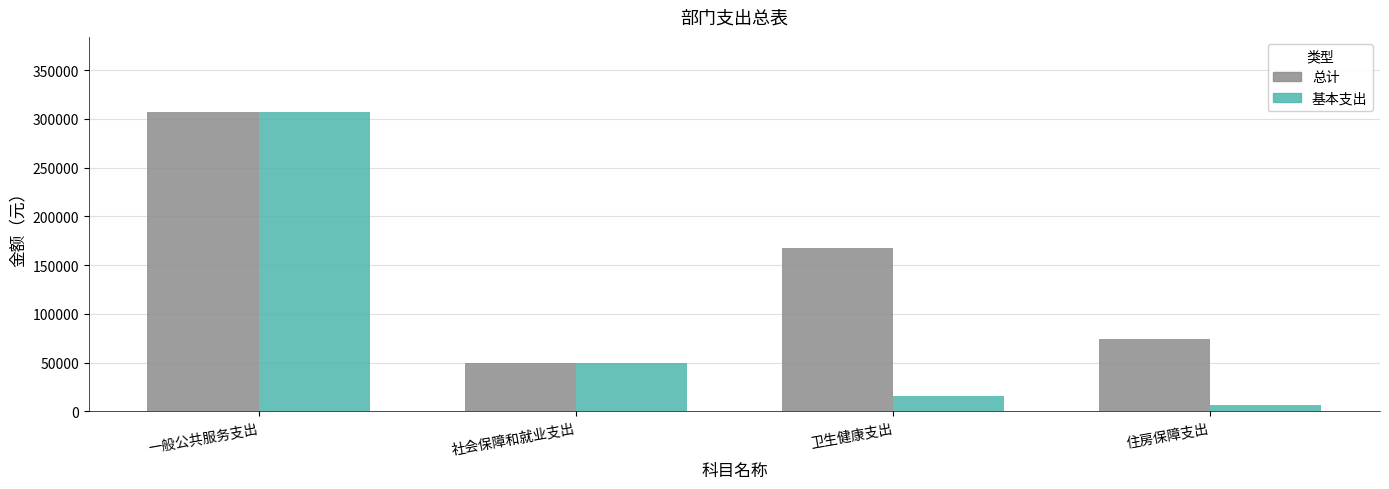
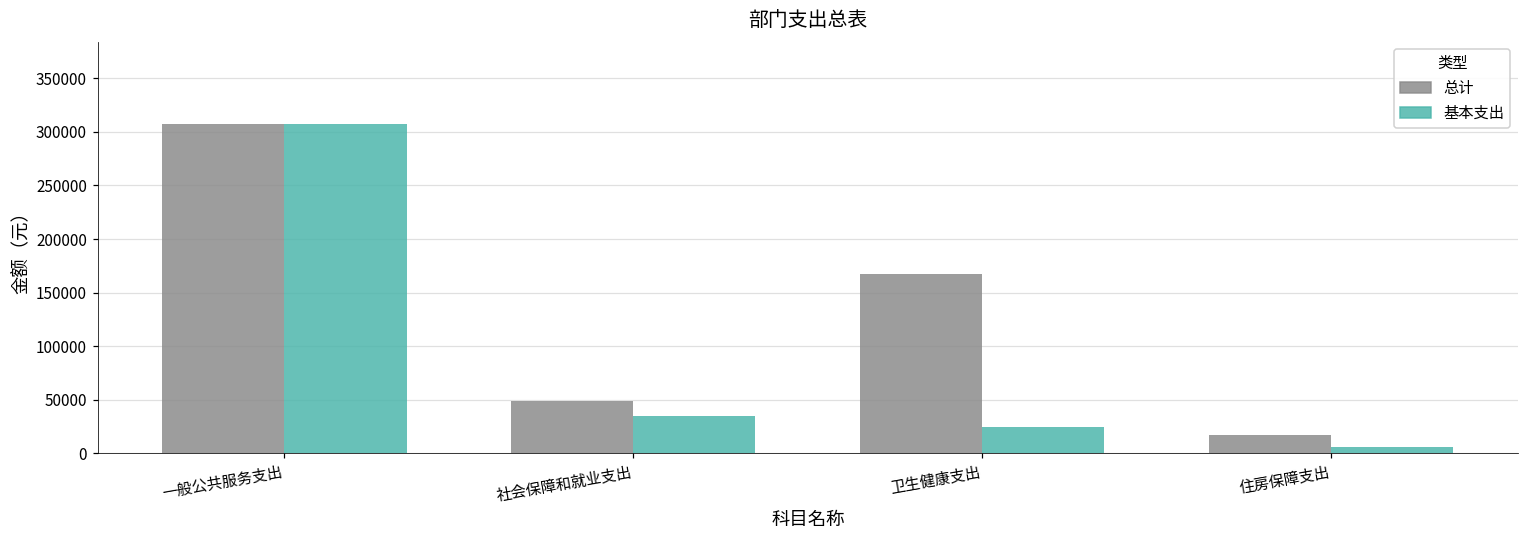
  {
    "总计": {
      "一般公共服务支出": 310000,
      "社会保障和就业支出": 50000,
      "卫生健康支出": 170000,
-     "住房保障支出": 70000
+     "住房保障支出": 20000
    },
    "基本支出": {
      "一般公共服务支出": 310000,
-     "社会保障和就业支出": 50000,
-     "卫生健康支出": 15000,
+     "社会保障和就业支出": 30000,
+     "卫生健康支出": 24000,
      "住房保障支出": 10000
    }
  }
